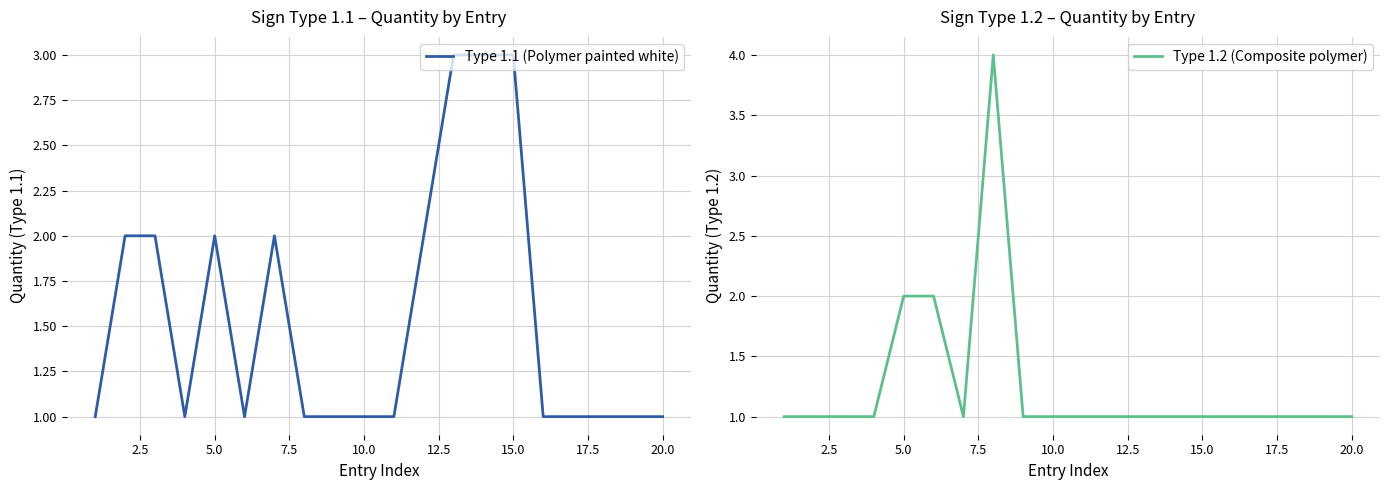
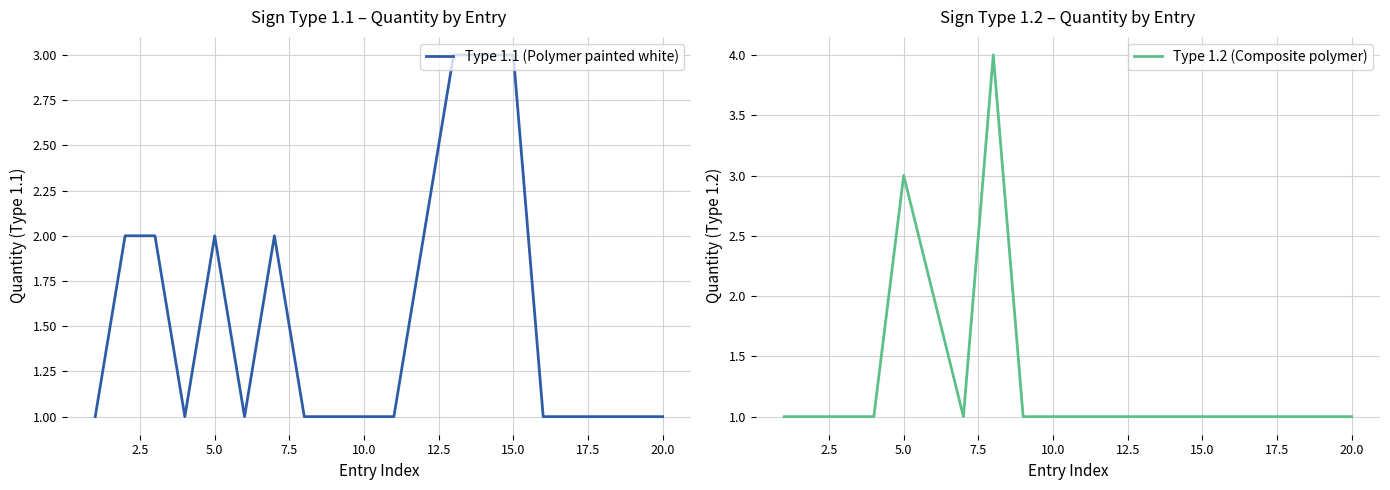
  {
    "Sign Type 1.1 – Quantity by Entry": {
      "5.0": 2.00,
      "10.0": 1.00,
      "20.0": 1.00
    },
    "Sign Type 1.2 – Quantity by Entry": {
-     "5.0": 2,
+     "5.0": 3,
      "10.0": 1,
      "15.0": 1,
      "20.0": 1
    }
  }
